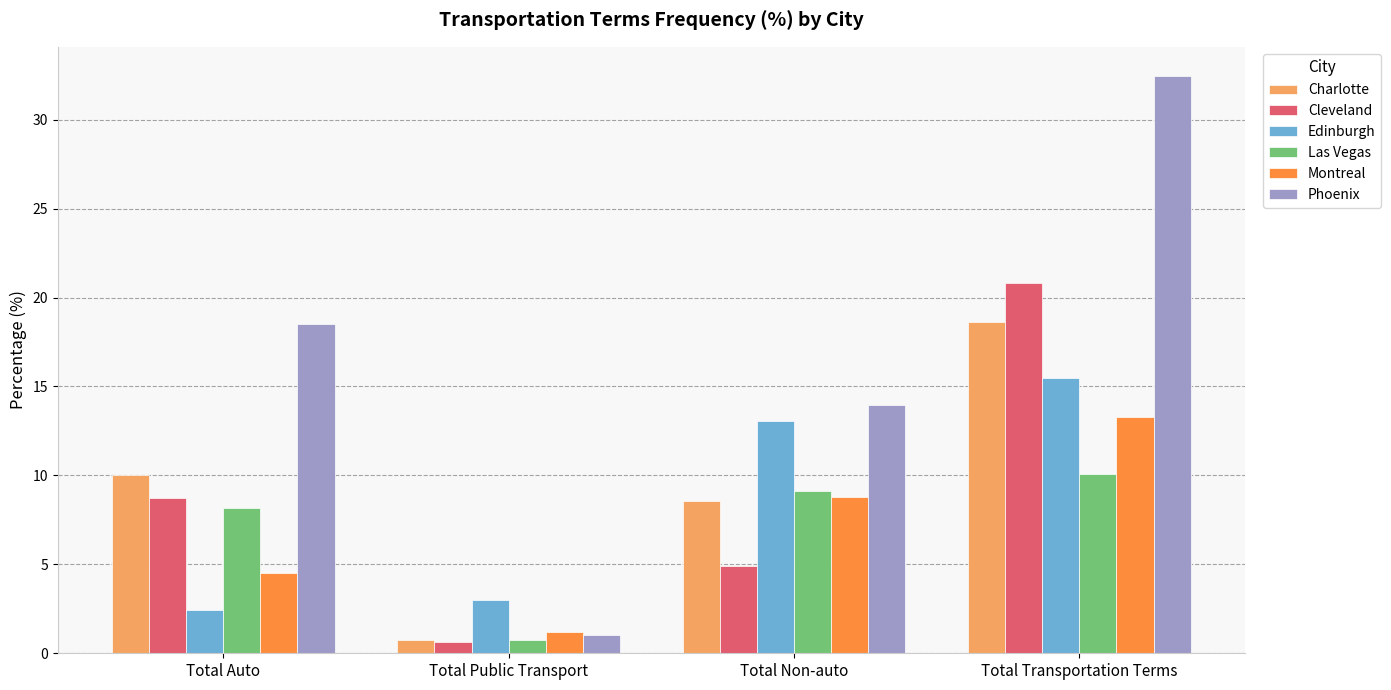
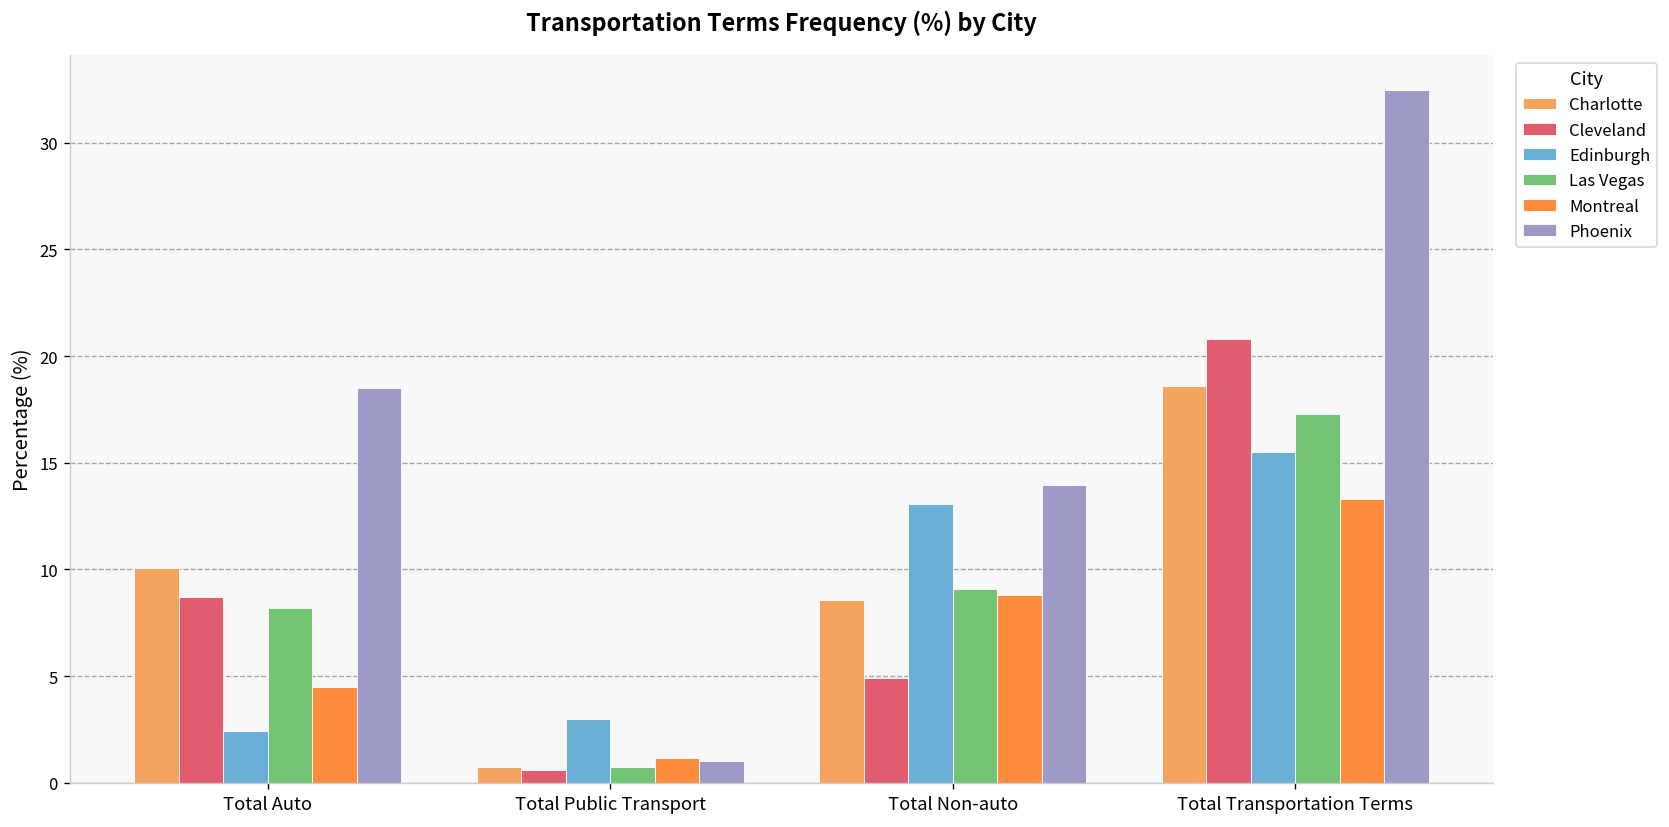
  {
    "Cleveland": {
      "Total Auto": 8.7,
      "Total Public Transport": 0.6,
      "Total Non-auto": 4.9,
      "Total Transportation Terms": 20.8
    },
    "Las Vegas": {
      "Total Auto": 8.2,
      "Total Public Transport": 0.7,
      "Total Non-auto": 9.1,
-     "Total Transportation Terms": 10.1
+     "Total Transportation Terms": 17.3
    }
  }
